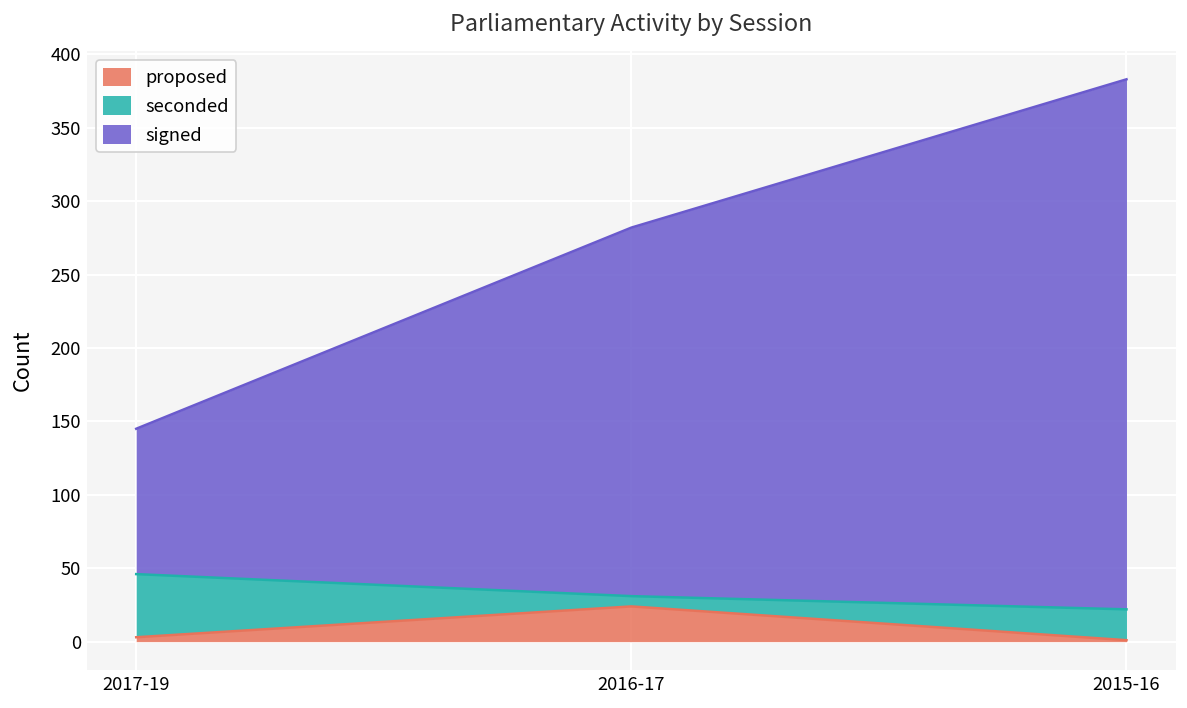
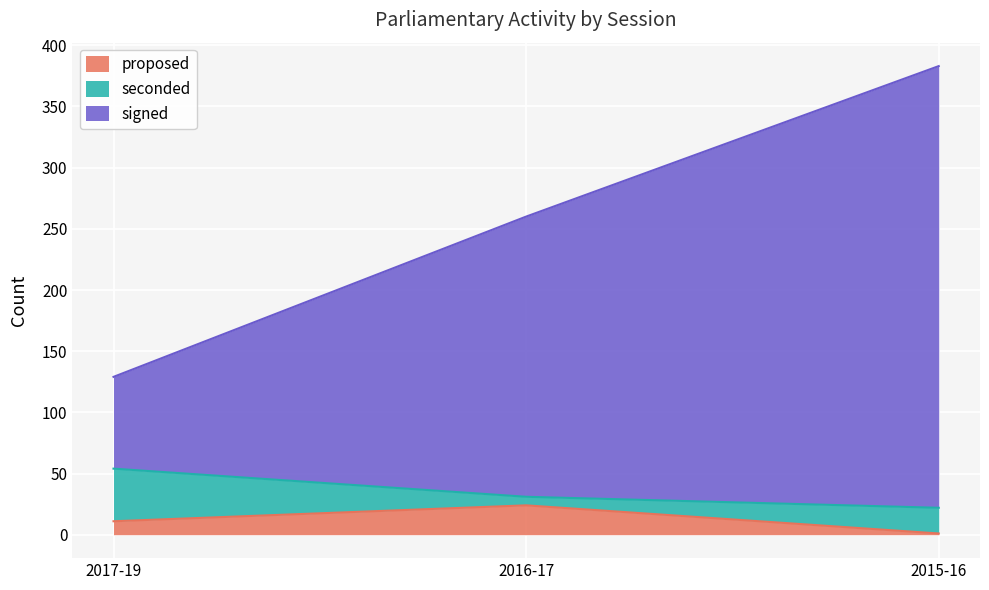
  {
    "proposed": {
-     "2017-19": 3,
+     "2017-19": 11,
      "2016-17": 24,
      "2015-16": 1
    },
    "seconded": {
      "2017-19": 43,
      "2016-17": 7,
      "2015-16": 21
    },
    "signed": {
-     "2017-19": 99,
-     "2016-17": 251,
+     "2017-19": 75,
+     "2016-17": 229,
      "2015-16": 361
    }
  }
